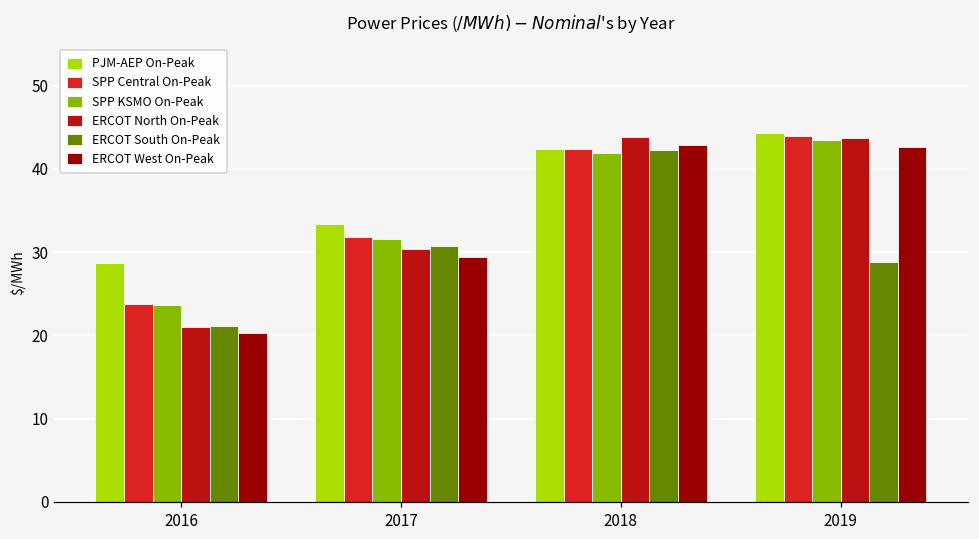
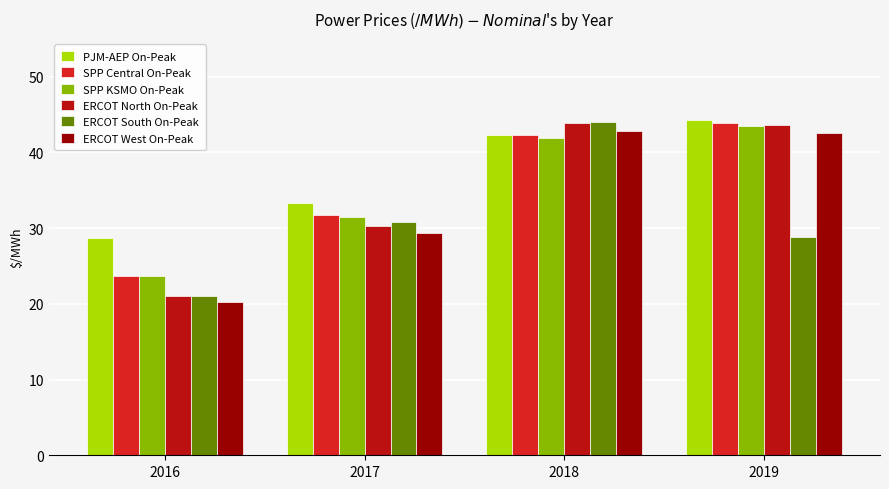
  {
    "ERCOT South On-Peak": {
      "2016": 21,
      "2017": 31,
-     "2018": 42,
+     "2018": 44,
      "2019": 29
    }
  }
